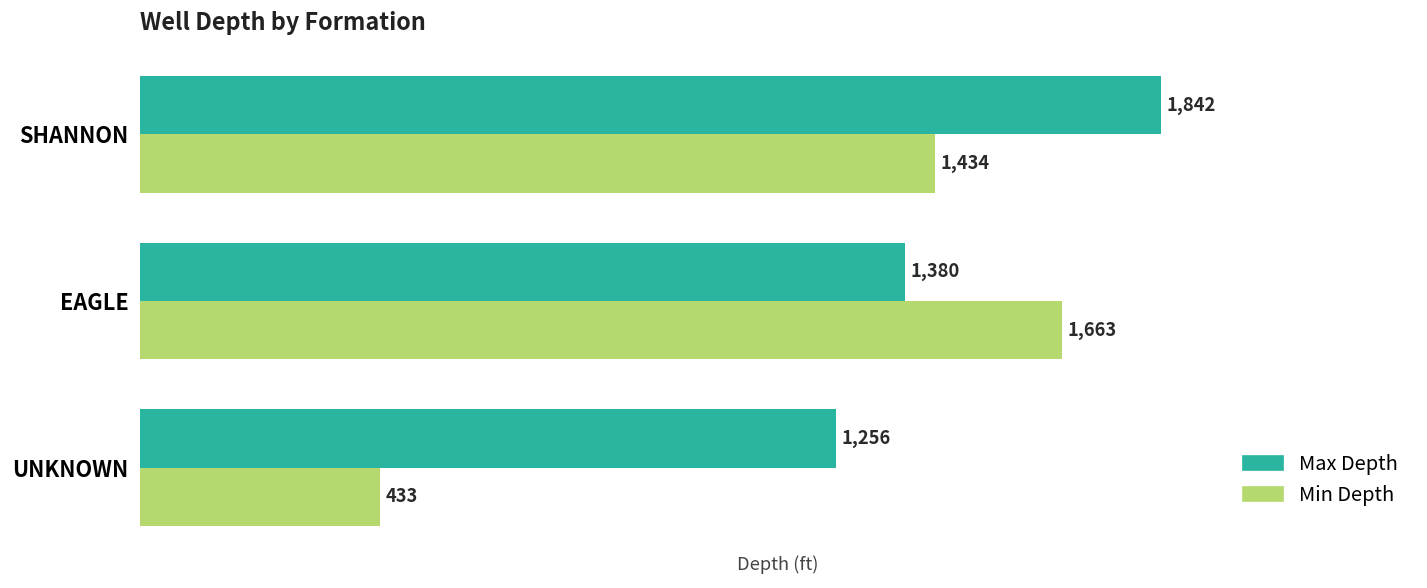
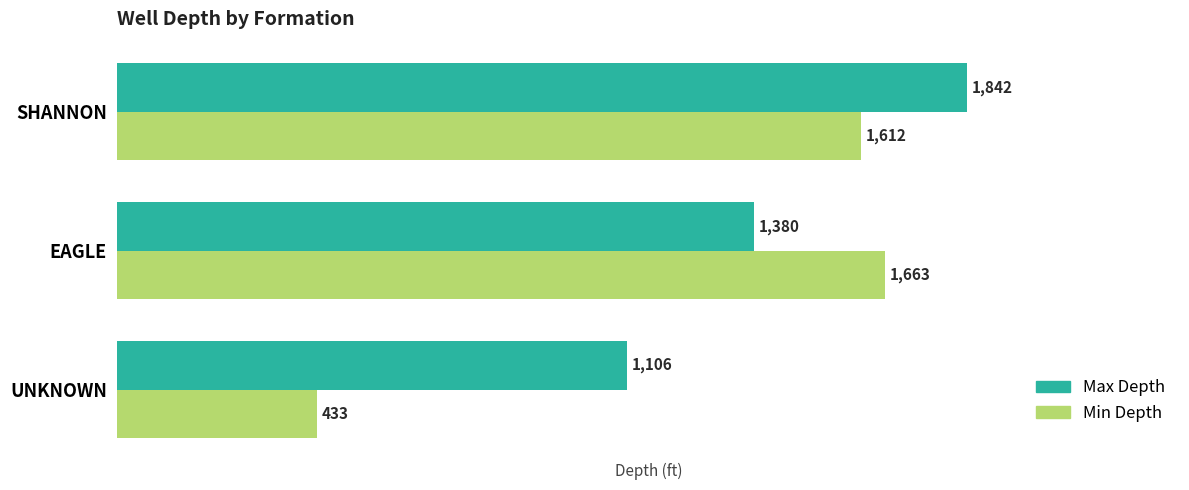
  {
    "Max Depth": {
      "SHANNON": "1,842",
      "EAGLE": "1,380",
-     "UNKNOWN": "1,256"
+     "UNKNOWN": "1,106"
    },
    "Min Depth": {
-     "SHANNON": "1,434",
+     "SHANNON": "1,612",
      "EAGLE": "1,663",
      "UNKNOWN": "433"
    }
  }
